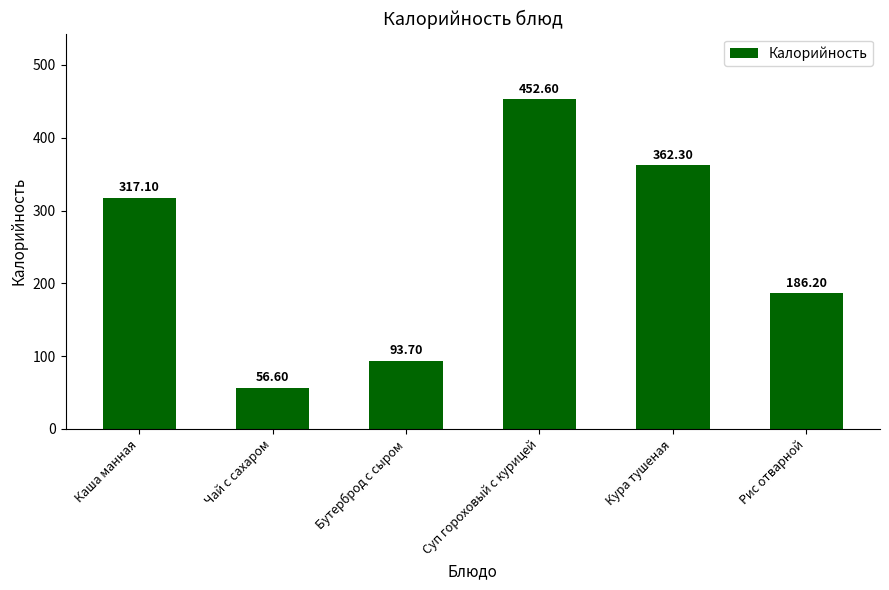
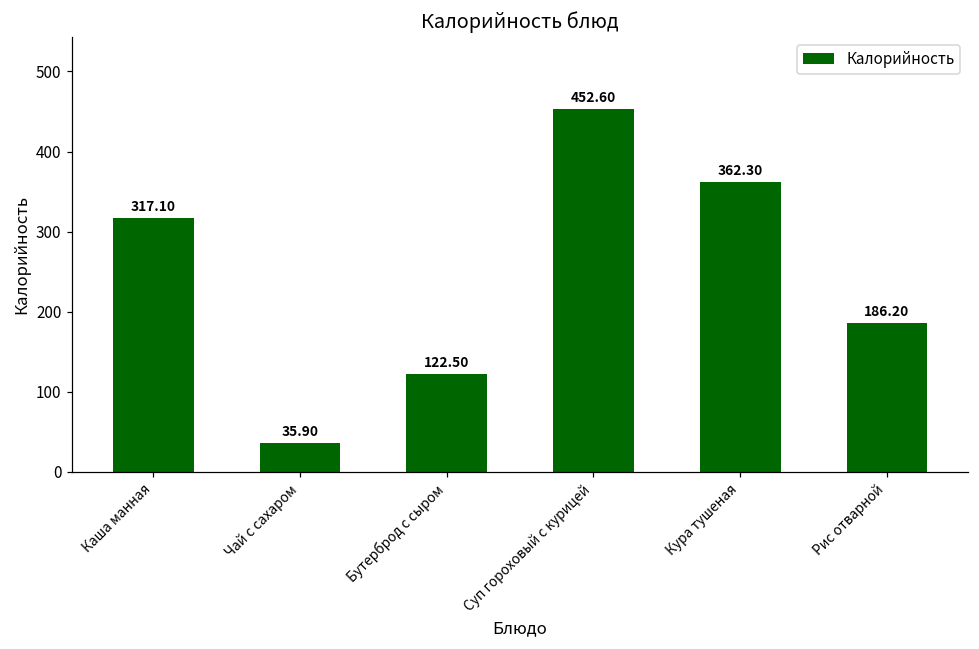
  {
    "Каша манная": 317.10,
-   "Чай с сахаром": 56.60,
-   "Бутерброд с сыром": 93.70,
+   "Чай с сахаром": 35.90,
+   "Бутерброд с сыром": 122.50,
    "Суп гороховый с курицей": 452.60,
    "Кура тушеная": 362.30,
    "Рис отварной": 186.20
  }
